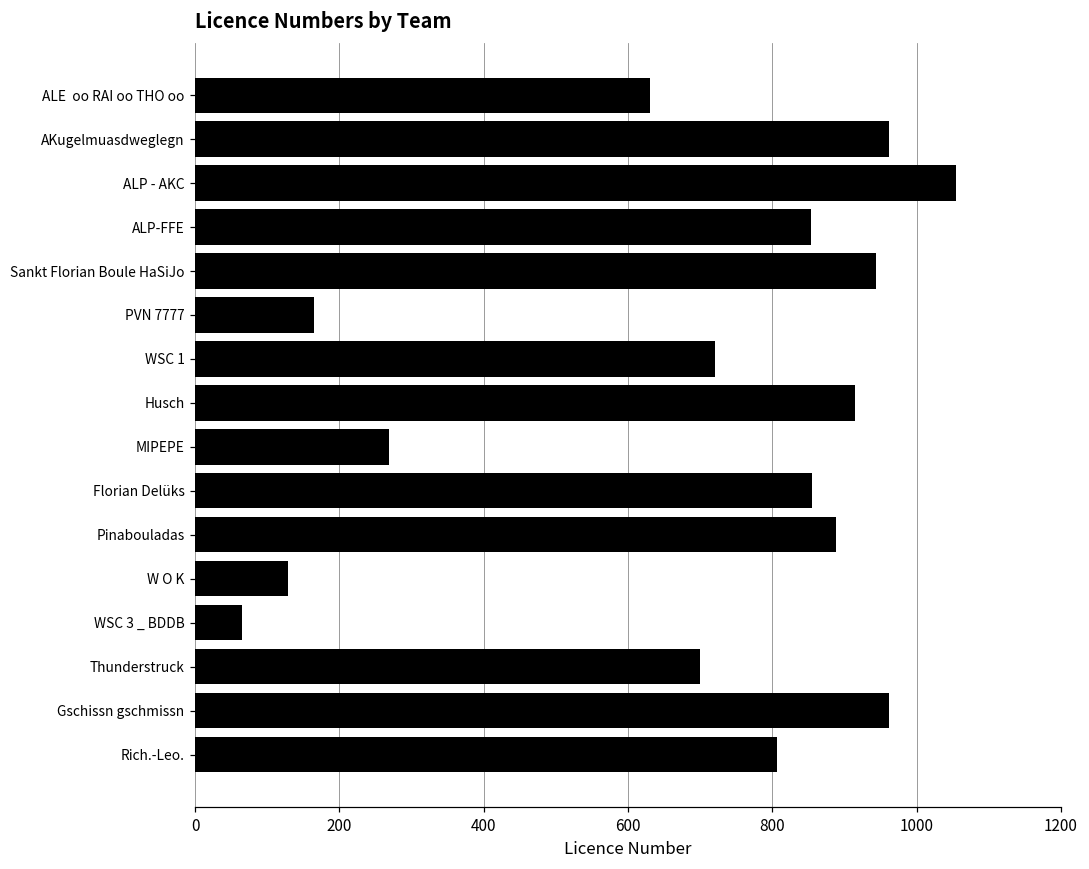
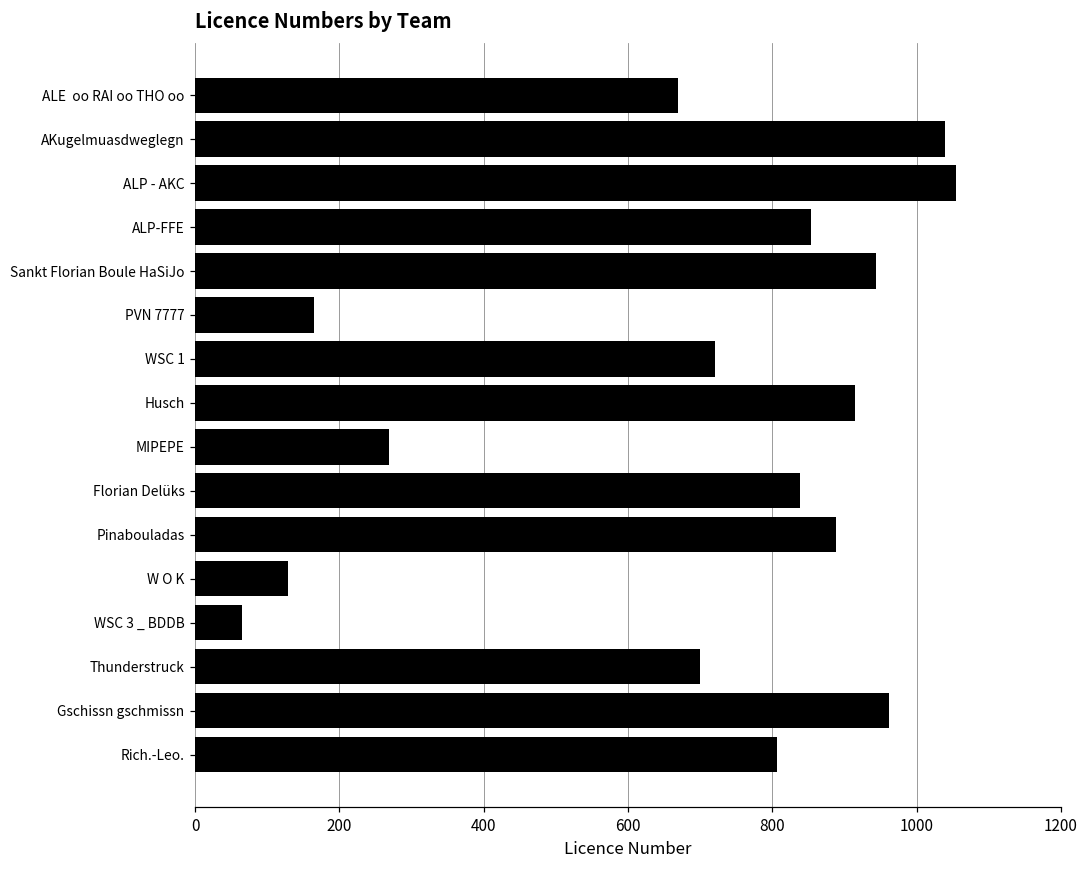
  {
-   "ALE oo RAI oo THO oo": 630,
-   "AKugelmuasdweglegn": 960,
+   "ALE oo RAI oo THO oo": 670,
+   "AKugelmuasdweglegn": 1040,
    "ALP - AKC": 1050,
    "ALP-FFE": 850,
    "Sankt Florian Boule HaSiJo": 940,
    "PVN 7777": 170,
    "WSC 1": 720,
    "Husch": 910,
    "MIPEPE": 270,
-   "Florian Delüks": 860,
+   "Florian Delüks": 840,
    "Pinabouladas": 890,
    "W O K": 130,
    "WSC 3 _ BDDB": 70,
    "Thunderstruck": 700,
    "Gschissn gschmissn": 960,
    "Rich.-Leo.": 810
  }
